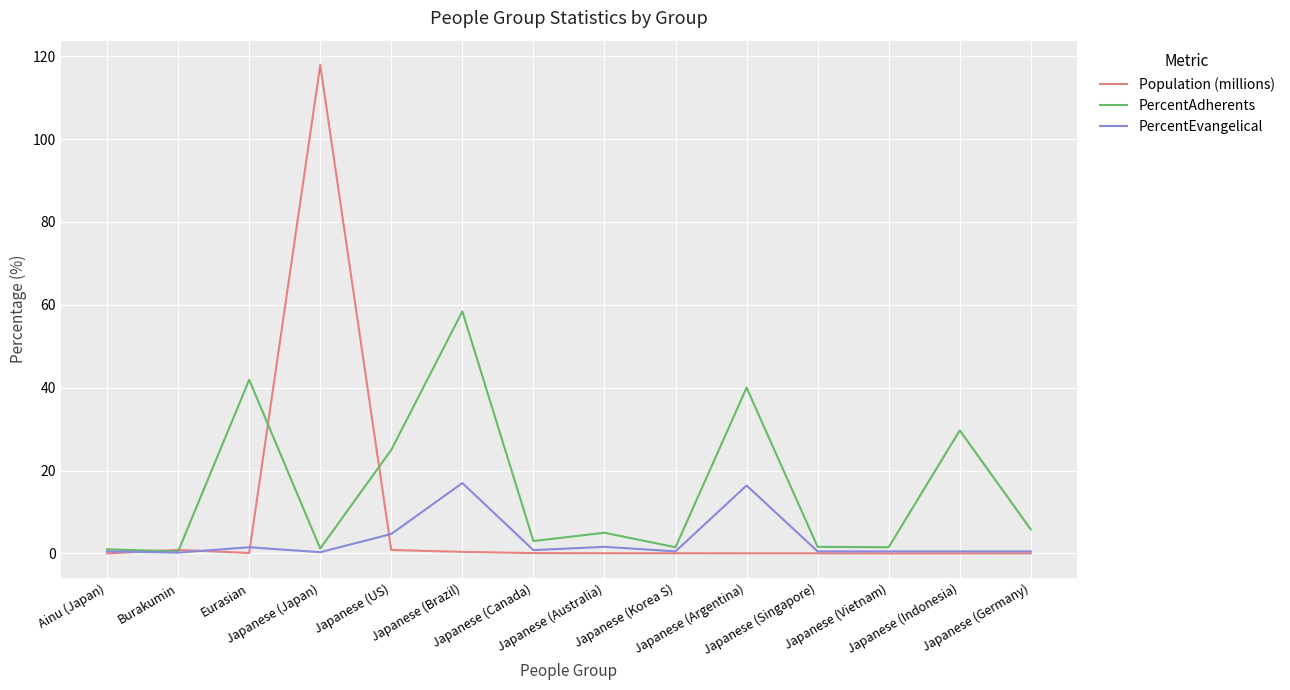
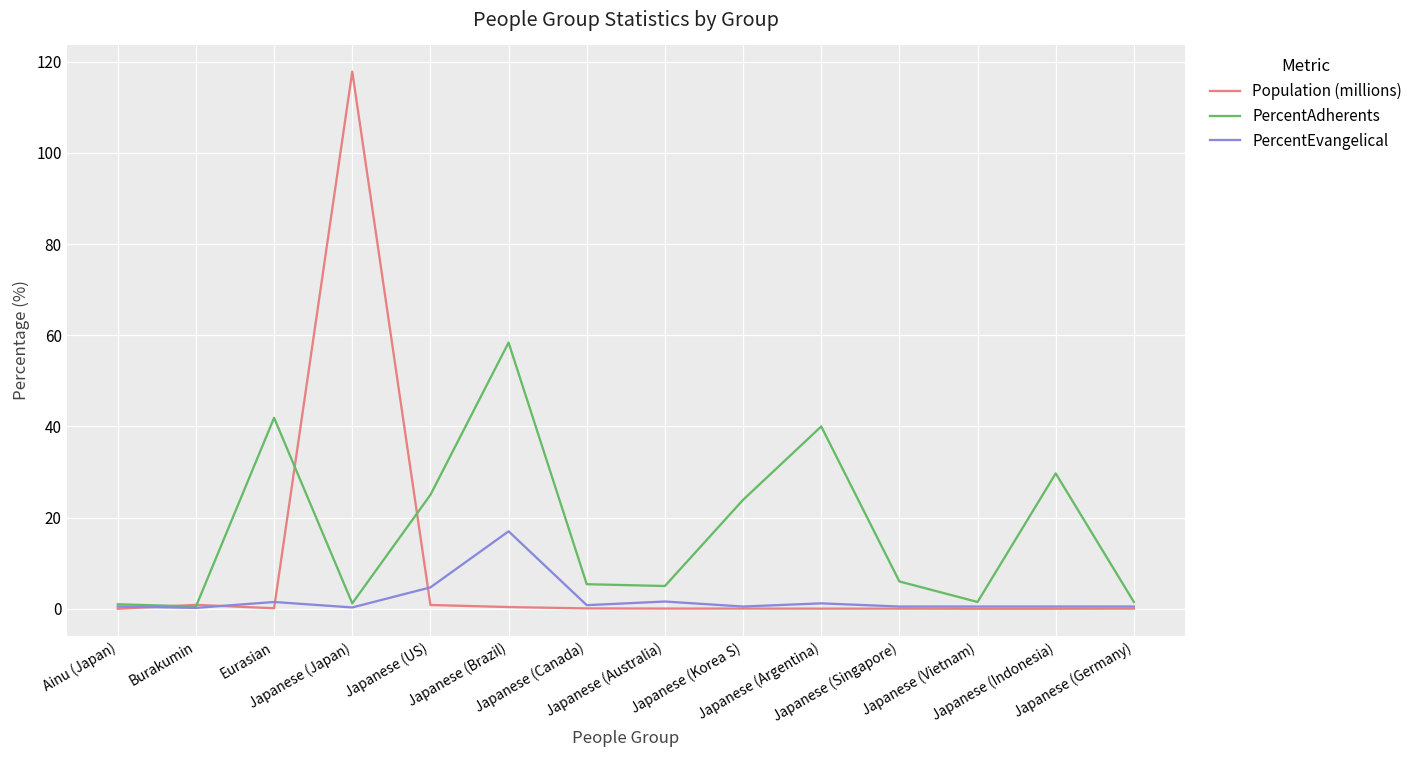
  {
    "Population (millions)": {
      "Eurasian": 0,
      "Japanese (Japan)": 118,
      "Japanese (US)": 1,
      "Japanese (Brazil)": 0,
      "Japanese (Canada)": 0,
      "Japanese (Australia)": 0,
      "Japanese (Argentina)": 0
    },
    "PercentAdherents": {
      "Eurasian": 42,
      "Japanese (Japan)": 1,
      "Japanese (US)": 25,
      "Japanese (Brazil)": 58,
-     "Japanese (Canada)": 3,
+     "Japanese (Canada)": 5,
      "Japanese (Australia)": 5,
-     "Japanese (Korea S)": 2,
+     "Japanese (Korea S)": 24,
      "Japanese (Argentina)": 40,
-     "Japanese (Singapore)": 2,
+     "Japanese (Singapore)": 6,
      "Japanese (Vietnam)": 2,
      "Japanese (Indonesia)": 30,
-     "Japanese (Germany)": 6
+     "Japanese (Germany)": 2
    },
    "PercentEvangelical": {
      "Eurasian": 2,
      "Japanese (Japan)": 0,
      "Japanese (US)": 5,
      "Japanese (Brazil)": 17,
      "Japanese (Canada)": 1,
      "Japanese (Australia)": 2,
-     "Japanese (Argentina)": 16
+     "Japanese (Argentina)": 1
    }
  }
